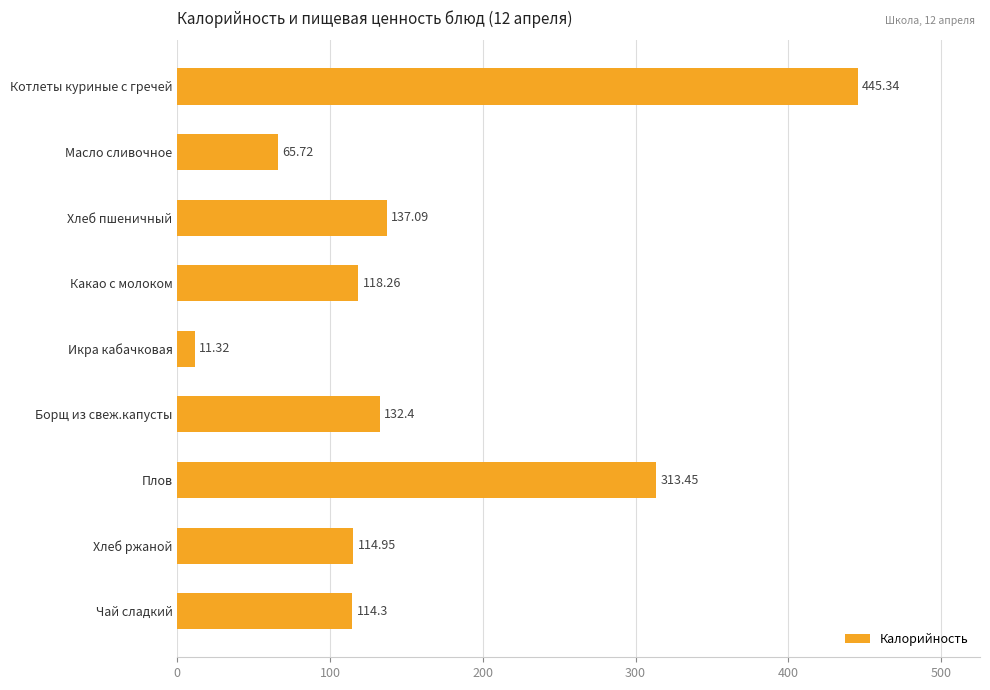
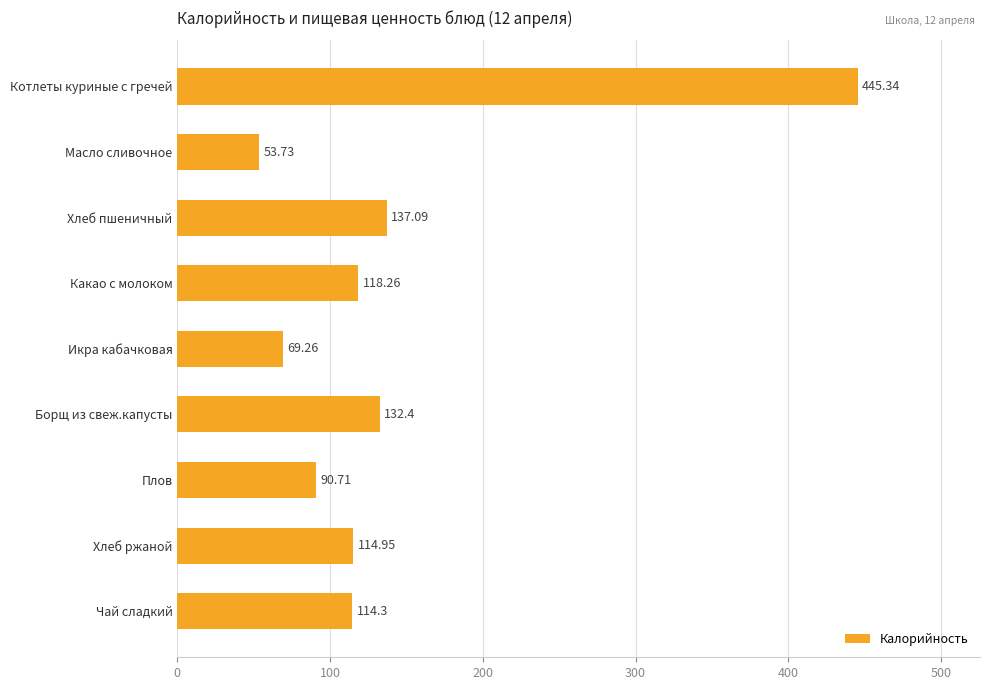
  {
    "Котлеты куриные с гречей": 445.34,
-   "Масло сливочное": 65.72,
+   "Масло сливочное": 53.73,
    "Хлеб пшеничный": 137.09,
    "Какао с молоком": 118.26,
-   "Икра кабачковая": 11.32,
+   "Икра кабачковая": 69.26,
    "Борщ из свеж.капусты": 132.4,
-   "Плов": 313.45,
+   "Плов": 90.71,
    "Хлеб ржаной": 114.95,
    "Чай сладкий": 114.3
  }
